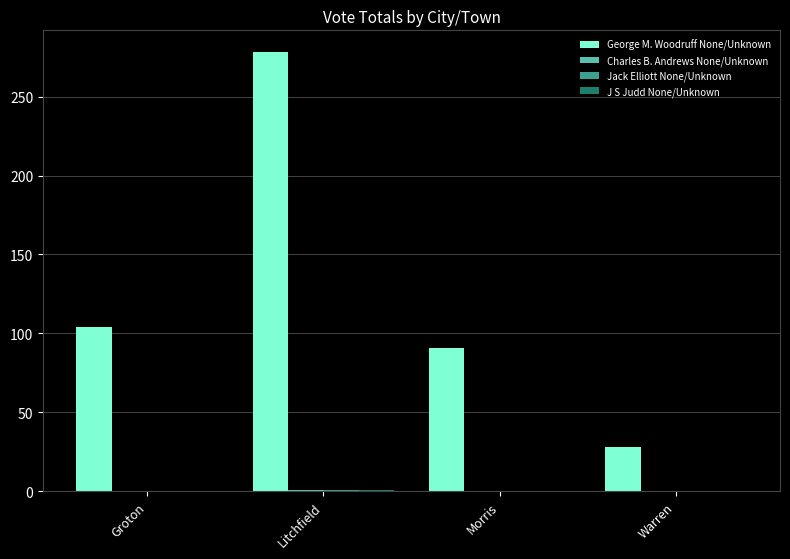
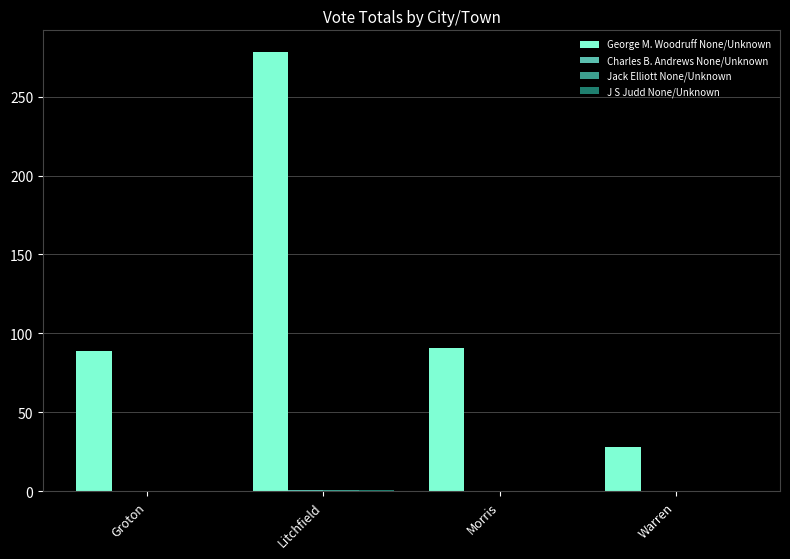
  {
    "George M. Woodruff None/Unknown": {
-     "Groton": 104,
+     "Groton": 89,
      "Litchfield": 278,
      "Morris": 91,
      "Warren": 28
    }
  }
